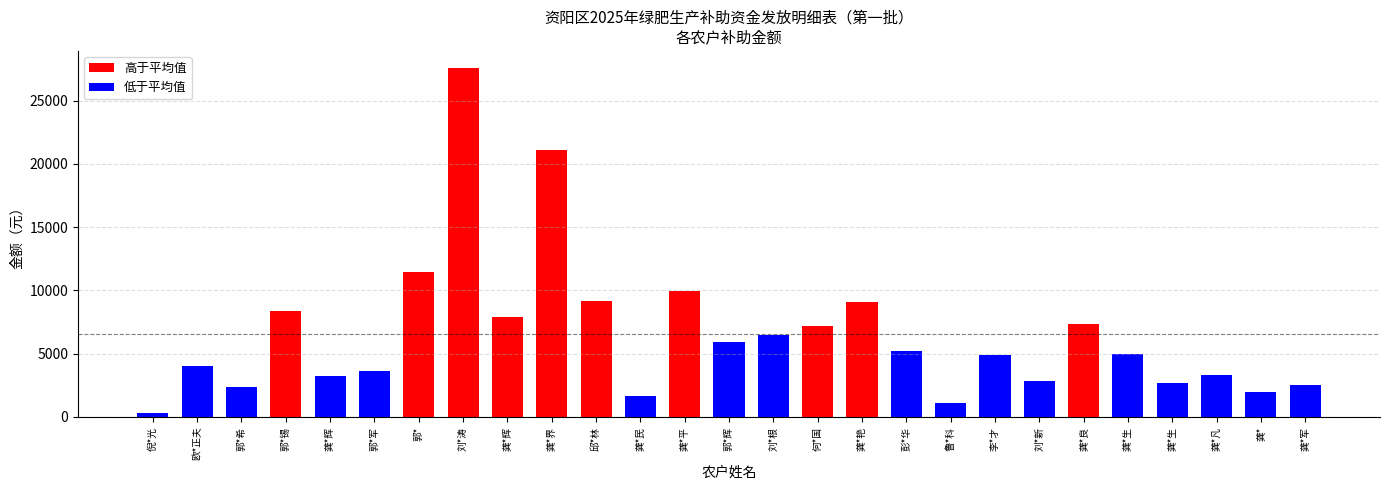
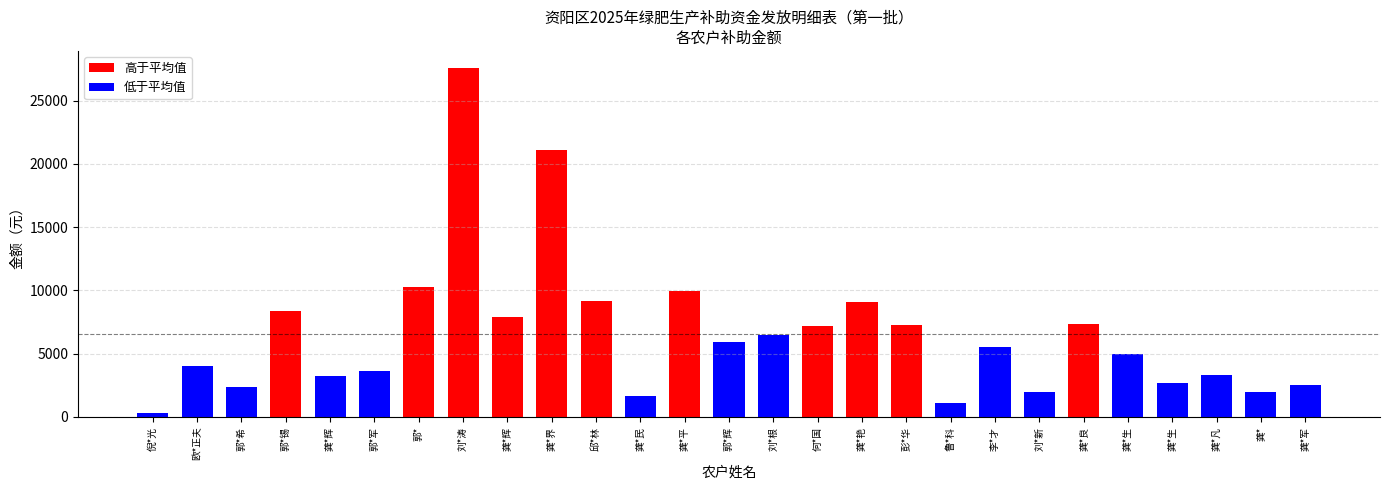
  {
    "倪*光": 300,
    "欧*正夫": 4000,
    "郭*希": 2300,
    "郭*锡": 8400,
    "郭*军": 3600,
-   "郭*": 11500,
+   "郭*": 10300,
    "刘*涛": 27600,
    "龚*界": 21100,
    "邱*林": 9200,
    "龚*民": 1700,
    "龚*平": 9900,
    "郭*辉": 5900,
    "刘*根": 6500,
    "何*国": 7200,
    "龚*艳": 9100,
-   "彭*华": 5200,
+   "彭*华": 7300,
    "鲁*科": 1100,
-   "李*才": 4900,
-   "刘*新": 2800,
+   "李*才": 5500,
+   "刘*新": 2000,
    "龚*良": 7300,
    "龚*凡": 3400,
    "龚*": 2000,
    "龚*军": 2500
  }
